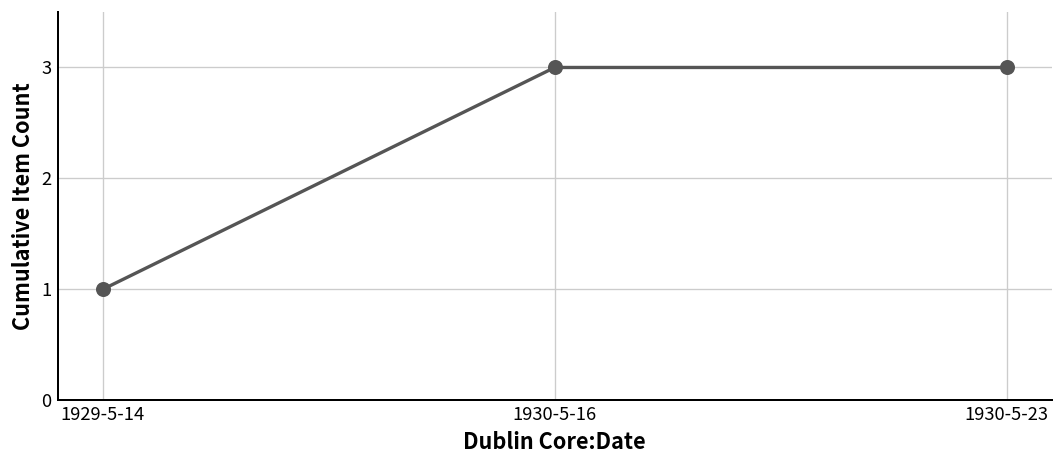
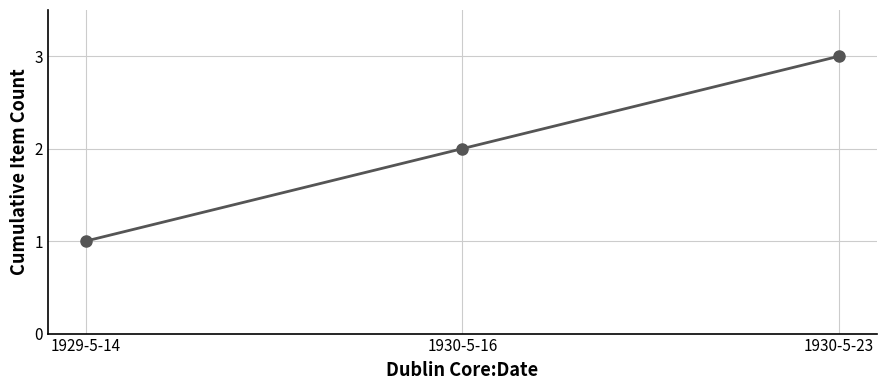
  {
    "1929-5-14": 1,
-   "1930-5-16": 3,
+   "1930-5-16": 2,
    "1930-5-23": 3
  }
